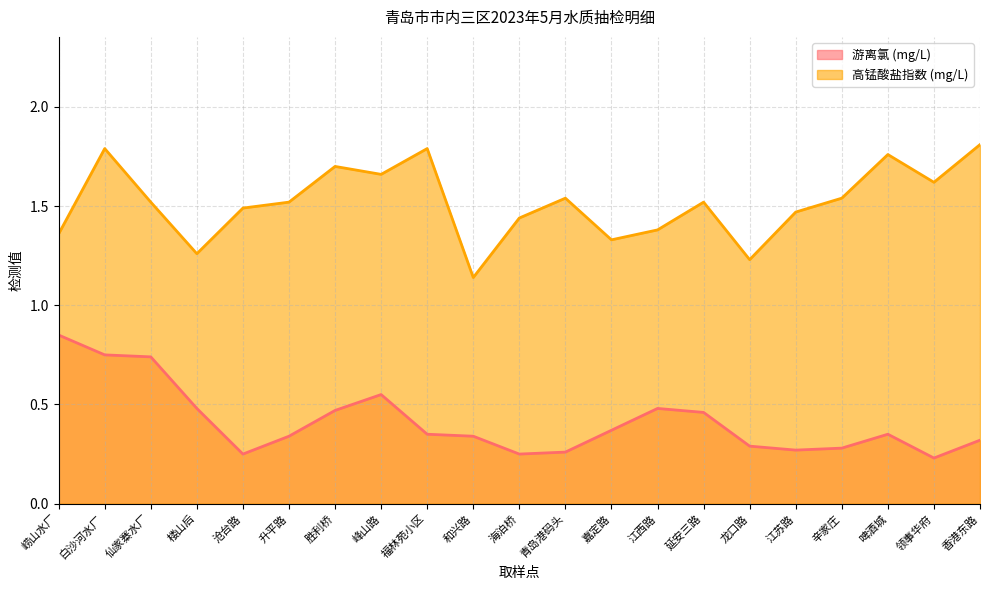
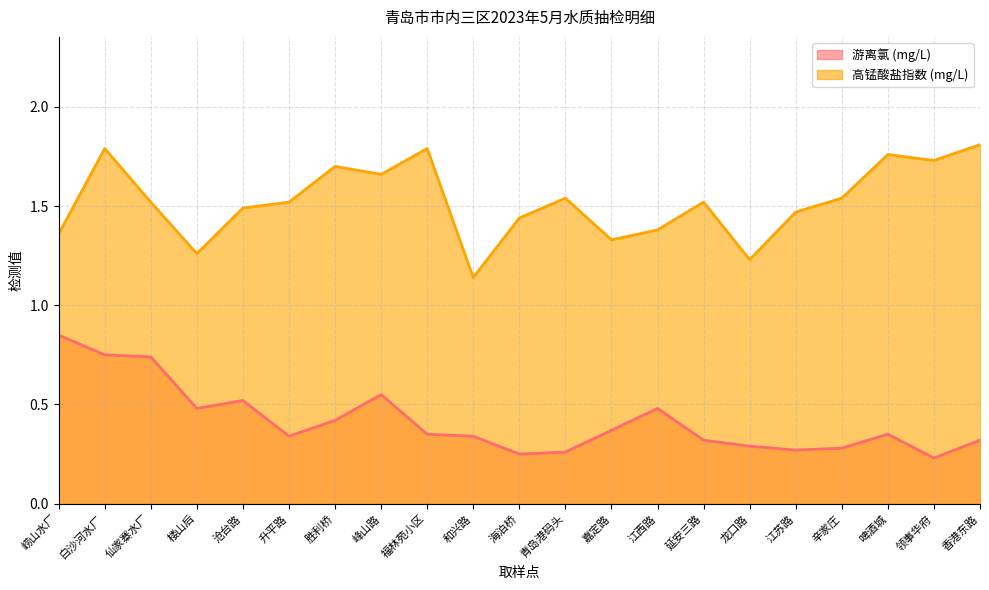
  {
    "游离氯 (mg/L)": {
      "崂山水厂": 0.85,
      "白沙河水厂": 0.75,
      "仙家寨水厂": 0.74,
      "楼山后": 0.48,
-     "沧台路": 0.25,
+     "沧台路": 0.52,
      "升平路": 0.34,
-     "胜利桥": 0.47,
+     "胜利桥": 0.42,
      "峰山路": 0.55,
      "福林苑小区": 0.35,
      "和兴路": 0.34,
      "海泊桥": 0.25,
      "青岛港码头": 0.26,
      "嘉定路": 0.37,
      "江西路": 0.48,
-     "延安三路": 0.46,
+     "延安三路": 0.32,
      "龙口路": 0.29,
      "江苏路": 0.27,
      "辛家庄": 0.28,
      "啤酒城": 0.35,
      "领事华府": 0.23,
      "香港东路": 0.32
    },
    "高锰酸盐指数 (mg/L)": {
      "崂山水厂": 1.36,
      "白沙河水厂": 1.79,
      "仙家寨水厂": 1.52,
      "楼山后": 1.26,
      "沧台路": 1.49,
      "升平路": 1.52,
      "胜利桥": 1.70,
      "峰山路": 1.66,
      "福林苑小区": 1.79,
      "和兴路": 1.14,
      "海泊桥": 1.44,
      "青岛港码头": 1.54,
      "嘉定路": 1.33,
      "江西路": 1.38,
      "延安三路": 1.52,
      "龙口路": 1.23,
      "江苏路": 1.47,
      "辛家庄": 1.54,
      "啤酒城": 1.76,
-     "领事华府": 1.62,
+     "领事华府": 1.73,
      "香港东路": 1.81
    }
  }
